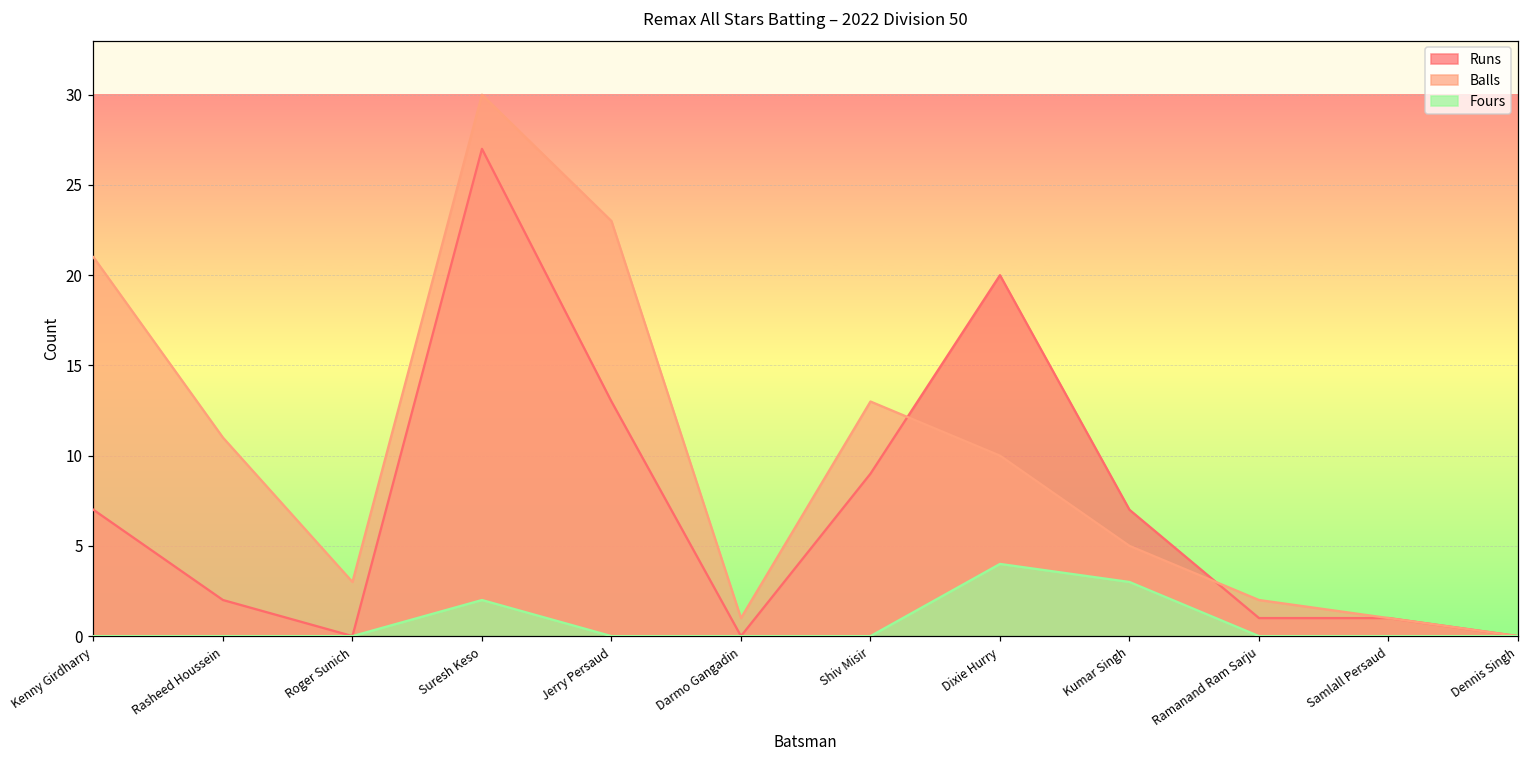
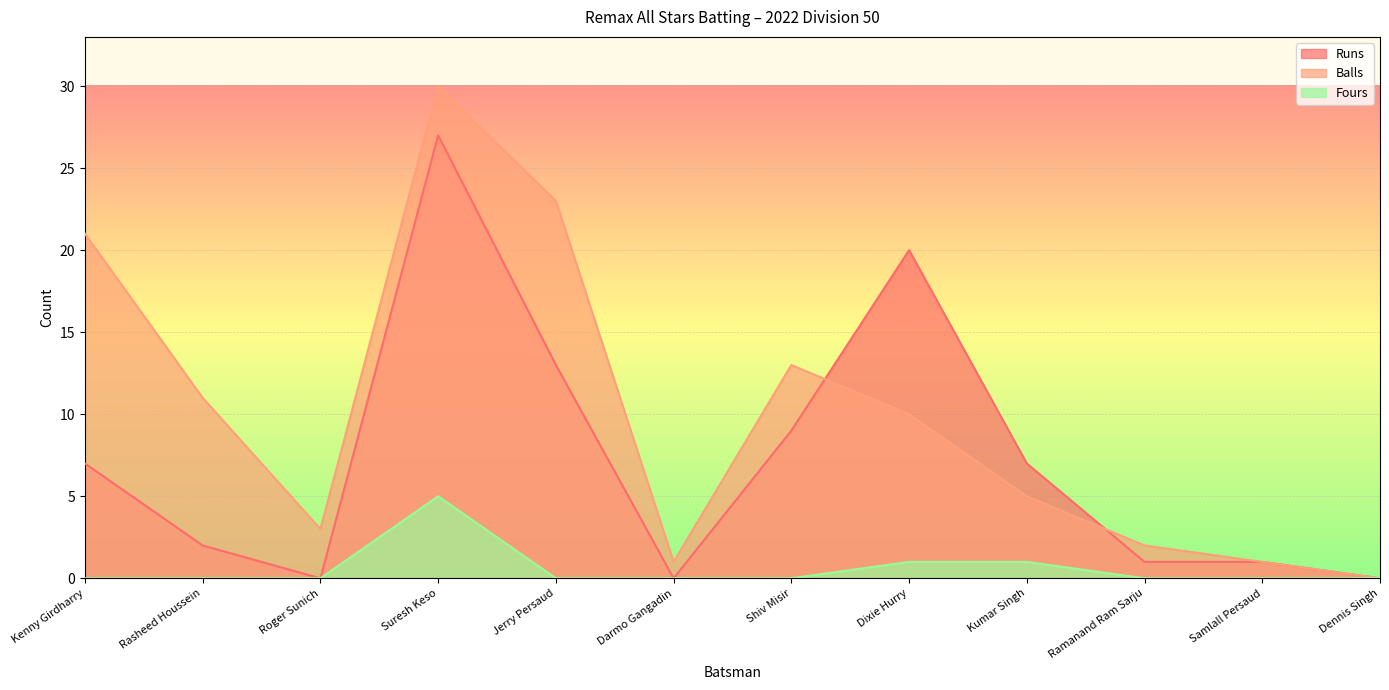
  {
    "Fours": {
      "Kenny Girdharry": 0,
      "Rasheed Houssein": 0,
-     "Suresh Keso": 2,
+     "Suresh Keso": 5,
      "Jerry Persaud": 0,
      "Shiv Misir": 0,
-     "Dixie Hurry": 4,
-     "Kumar Singh": 3,
+     "Dixie Hurry": 1,
+     "Kumar Singh": 1,
      "Ramanand Ram Sarju": 0,
      "Samlall Persaud": 0
    }
  }
